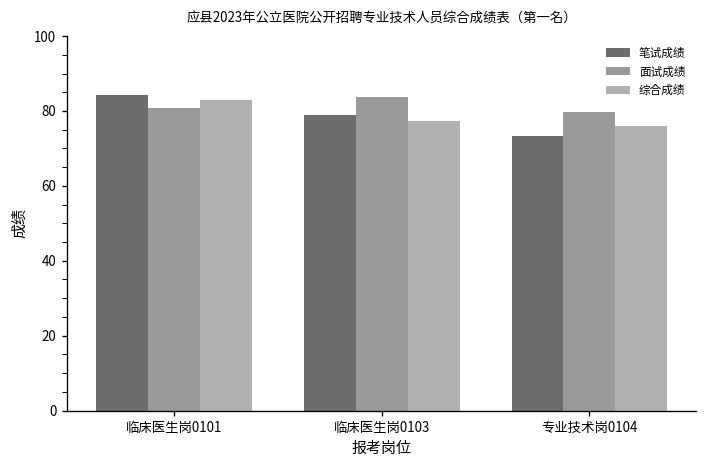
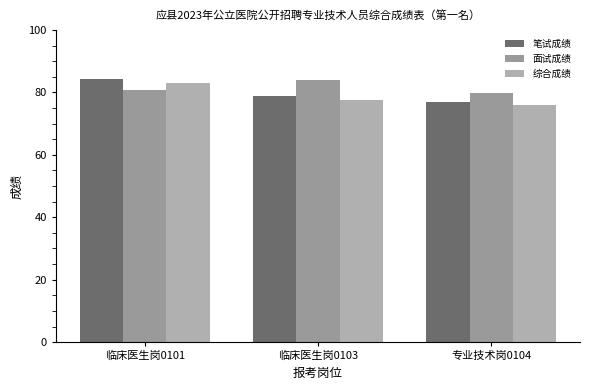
  {
    "笔试成绩": {
      "临床医生岗0101": 84,
      "临床医生岗0103": 79,
-     "专业技术岗0104": 73
+     "专业技术岗0104": 77
    }
  }
